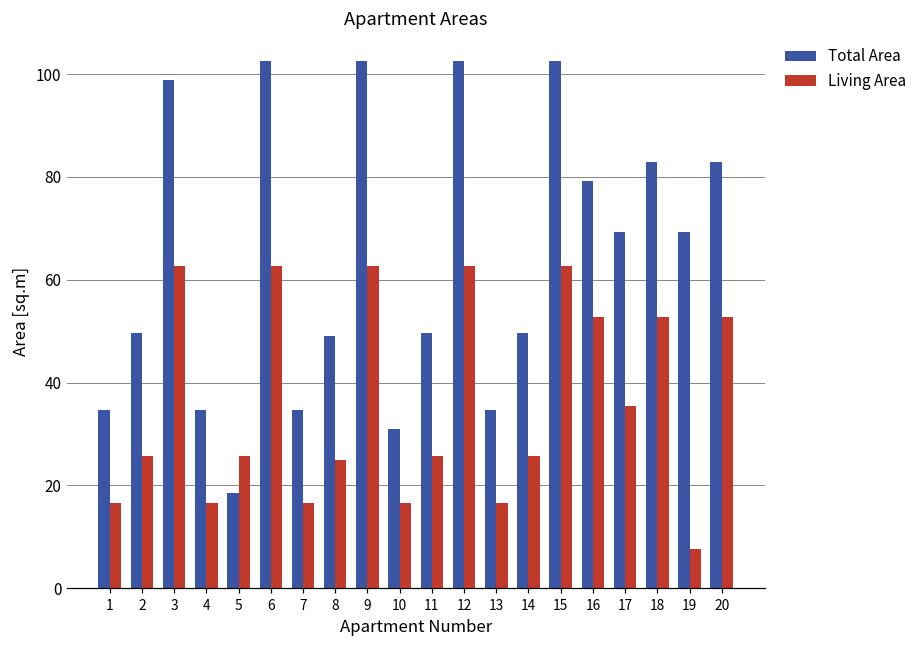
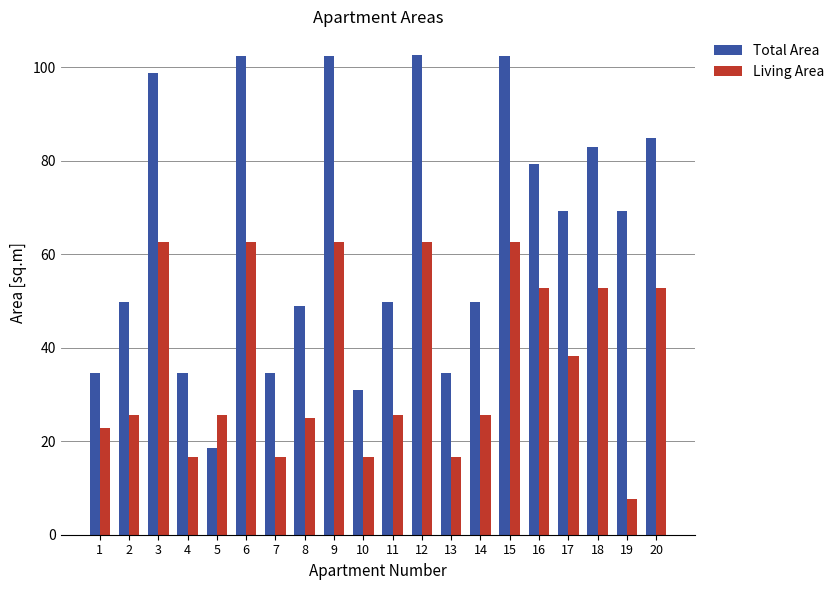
  {
    "Total Area": {
      "1": 35,
      "2": 50,
      "3": 99,
      "4": 35,
      "5": 19,
      "6": 103,
      "7": 35,
      "8": 49,
      "9": 103,
      "10": 31,
      "11": 50,
      "12": 103,
      "13": 35,
      "14": 50,
      "15": 103,
      "16": 79,
      "17": 69,
      "18": 83,
      "19": 69,
-     "20": 83
+     "20": 85
    },
    "Living Area": {
-     "1": 17,
+     "1": 23,
      "2": 26,
      "3": 63,
      "4": 17,
      "5": 26,
      "6": 63,
      "7": 17,
      "8": 25,
      "9": 63,
      "10": 17,
      "11": 26,
      "12": 63,
      "13": 17,
      "14": 26,
      "15": 63,
      "16": 53,
-     "17": 35,
+     "17": 38,
      "18": 53,
      "19": 8,
      "20": 53
    }
  }
